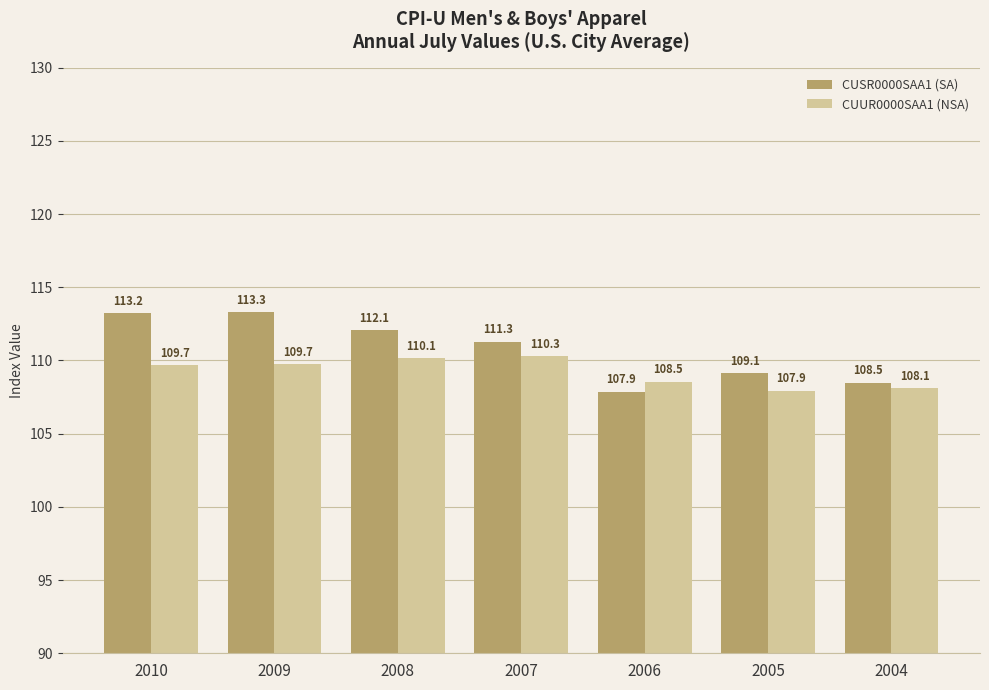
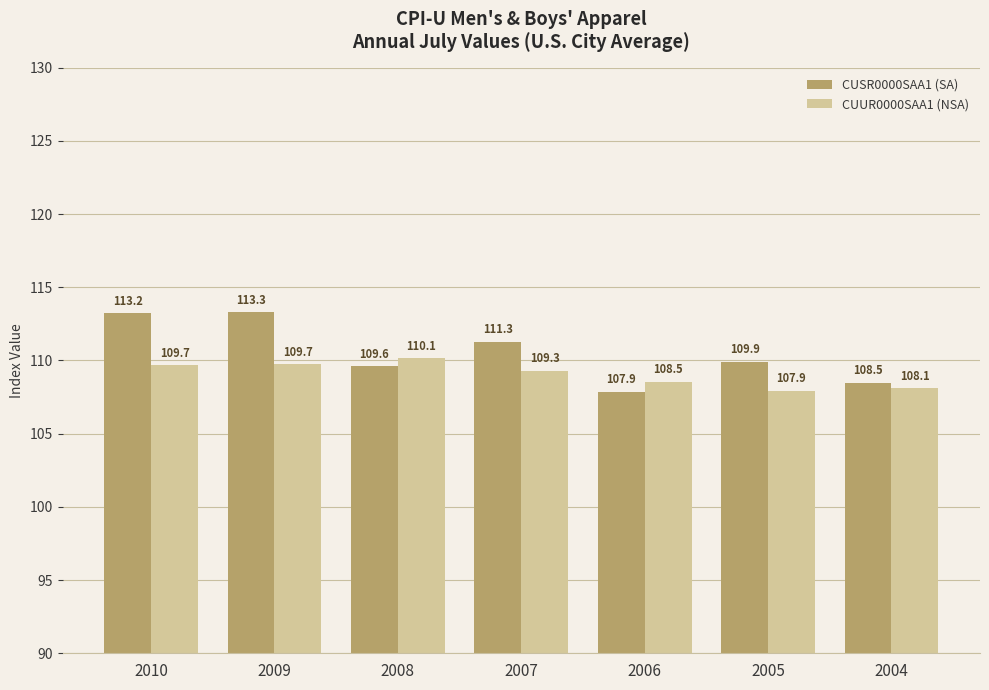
  {
    "CUSR0000SAA1 (SA)": {
      "2010": 113.2,
      "2009": 113.3,
-     "2008": 112.1,
+     "2008": 109.6,
      "2007": 111.3,
      "2006": 107.9,
-     "2005": 109.1,
+     "2005": 109.9,
      "2004": 108.5
    },
    "CUUR0000SAA1 (NSA)": {
      "2010": 109.7,
      "2009": 109.7,
      "2008": 110.1,
-     "2007": 110.3,
+     "2007": 109.3,
      "2006": 108.5,
      "2005": 107.9,
      "2004": 108.1
    }
  }
